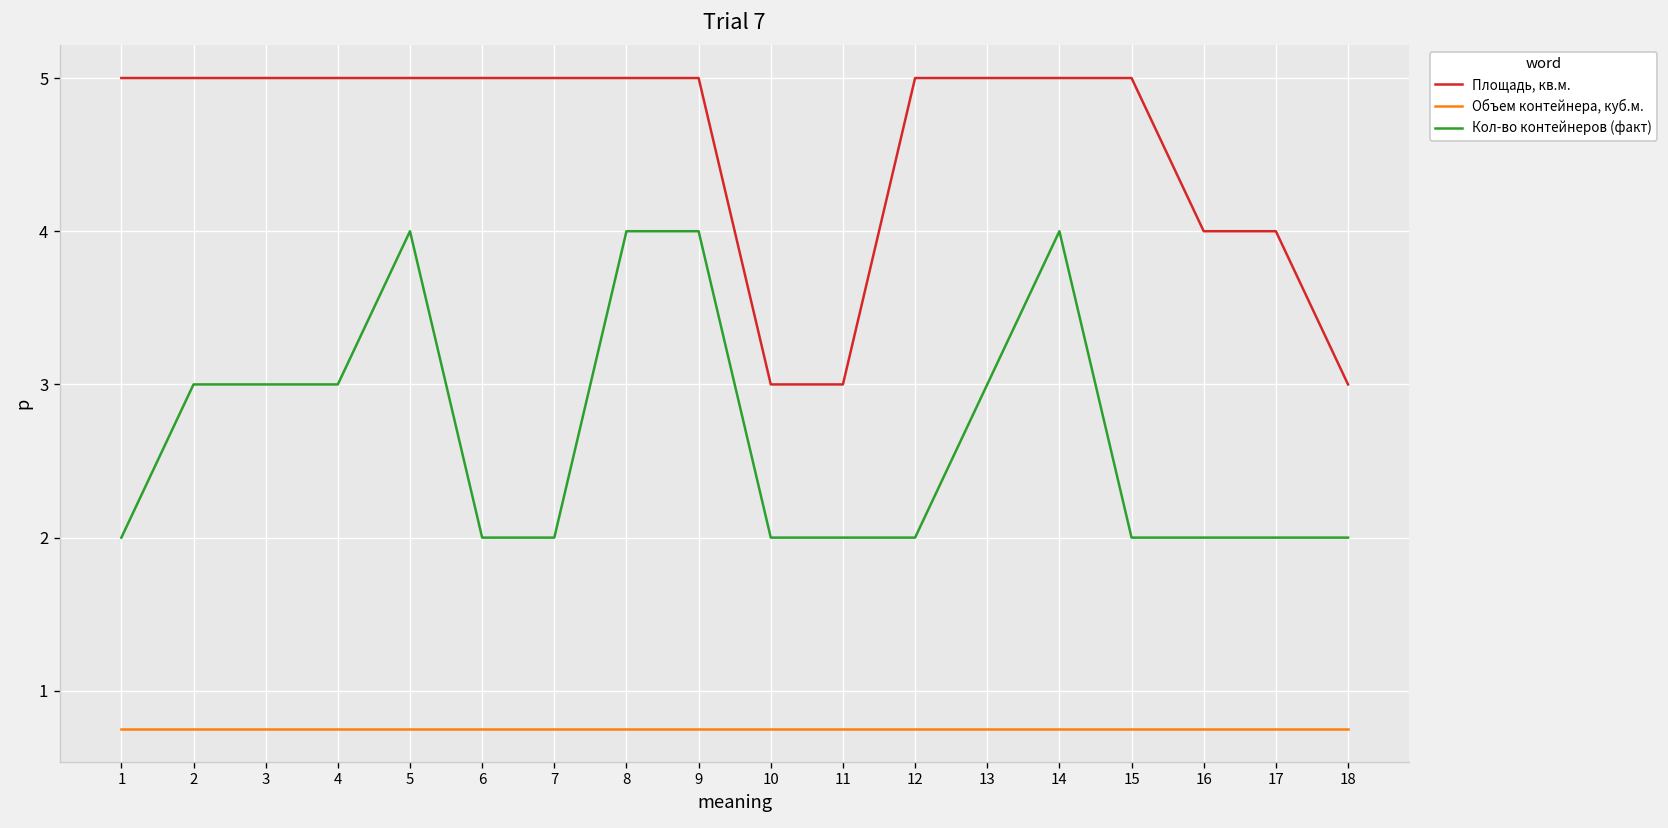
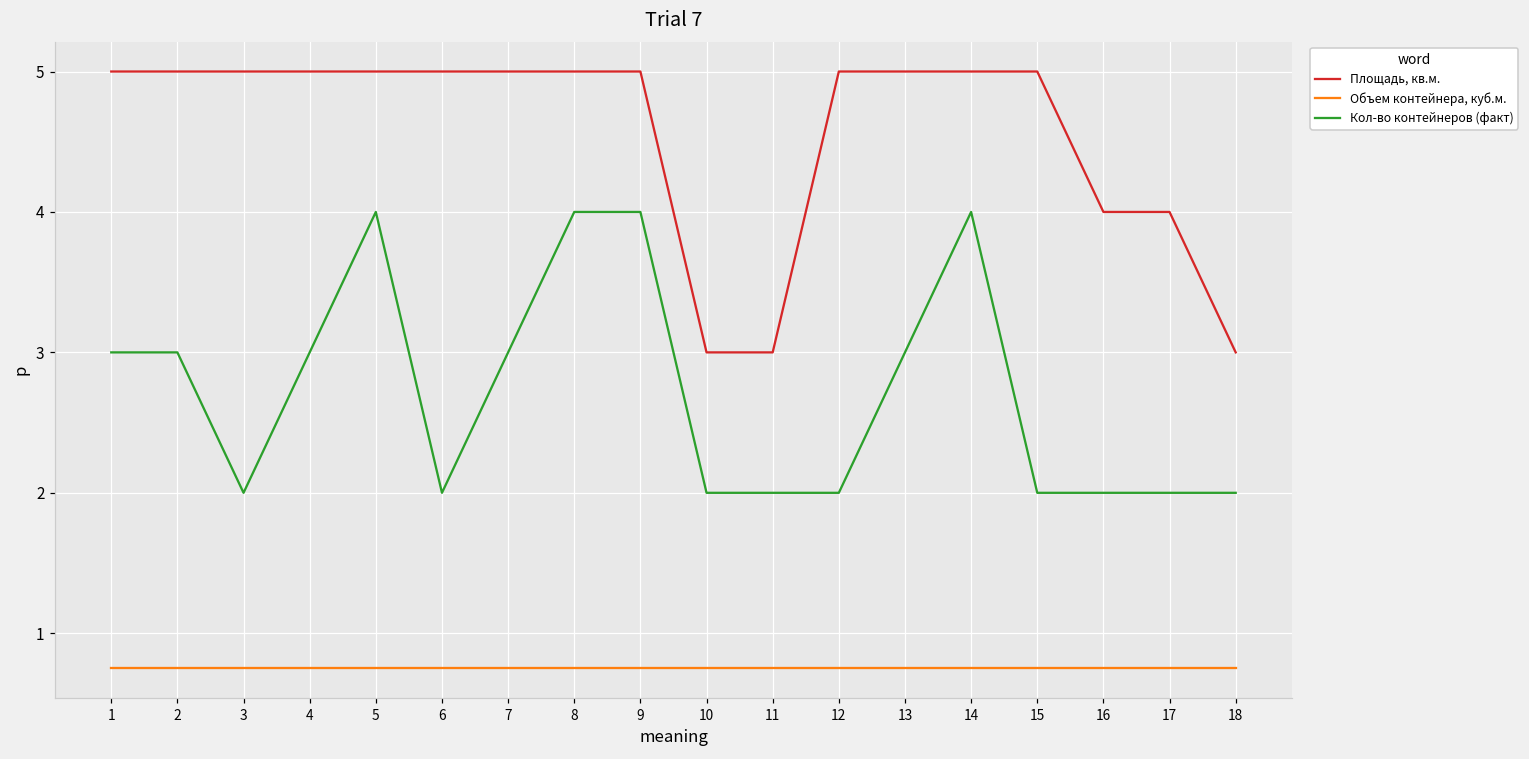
  {
    "Площадь, кв.м.": {
      "1": 5,
      "2": 5,
      "3": 5,
      "4": 5,
      "5": 5,
      "6": 5,
      "7": 5,
      "8": 5,
      "9": 5,
      "10": 3,
      "11": 3,
      "12": 5,
      "13": 5,
      "14": 5,
      "15": 5,
      "16": 4,
      "17": 4,
      "18": 3
    },
    "Объем контейнера, куб.м.": {
      "1": 0.75,
      "2": 0.75,
      "3": 0.75,
      "4": 0.75,
      "5": 0.75,
      "6": 0.75,
      "7": 0.75,
      "8": 0.75,
      "9": 0.75,
      "10": 0.75,
      "11": 0.75,
      "12": 0.75,
      "13": 0.75,
      "14": 0.75,
      "15": 0.75,
      "16": 0.75,
      "17": 0.75,
      "18": 0.75
    },
    "Кол-во контейнеров (факт)": {
-     "1": 2,
+     "1": 3,
      "2": 3,
-     "3": 3,
+     "3": 2,
      "4": 3,
      "5": 4,
      "6": 2,
-     "7": 2,
+     "7": 3,
      "8": 4,
      "9": 4,
      "10": 2,
      "11": 2,
      "12": 2,
      "13": 3,
      "14": 4,
      "15": 2,
      "16": 2,
      "17": 2,
      "18": 2
    }
  }
